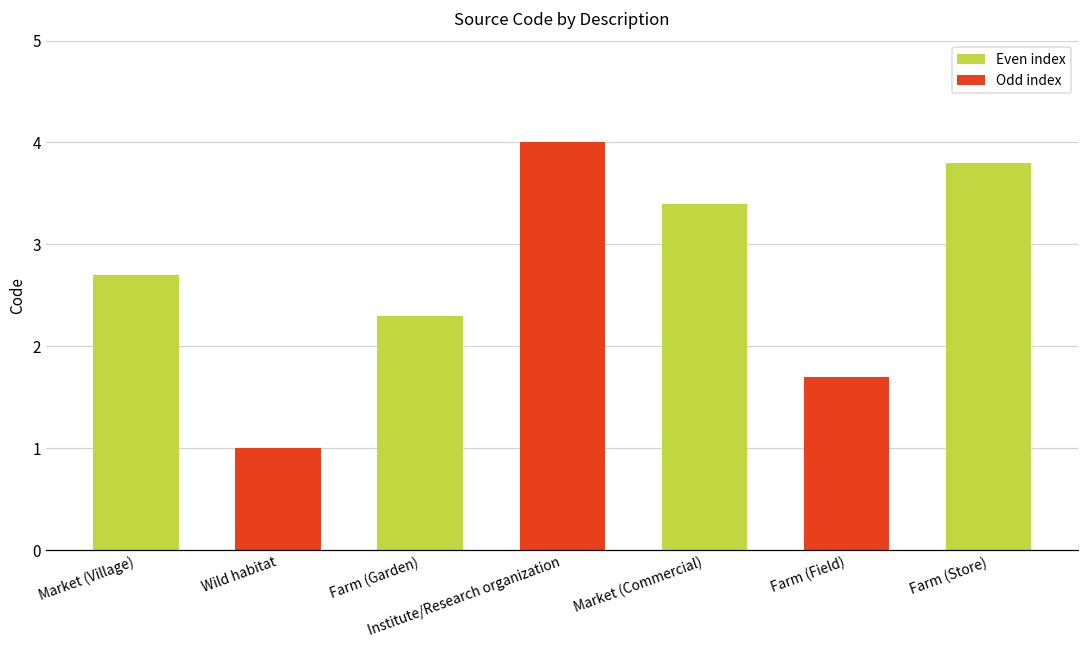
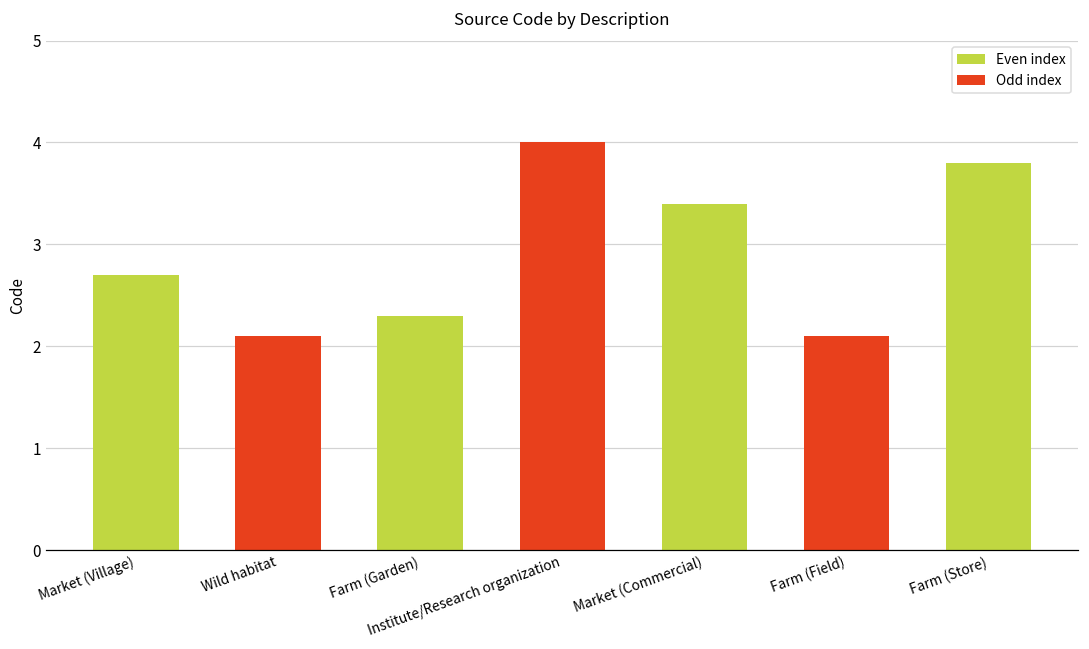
  {
    "Market (Village)": 2.7,
-   "Wild habitat": 1.0,
+   "Wild habitat": 2.1,
    "Farm (Garden)": 2.3,
    "Institute/Research organization": 4.0,
    "Market (Commercial)": 3.4,
-   "Farm (Field)": 1.7,
+   "Farm (Field)": 2.1,
    "Farm (Store)": 3.8
  }
